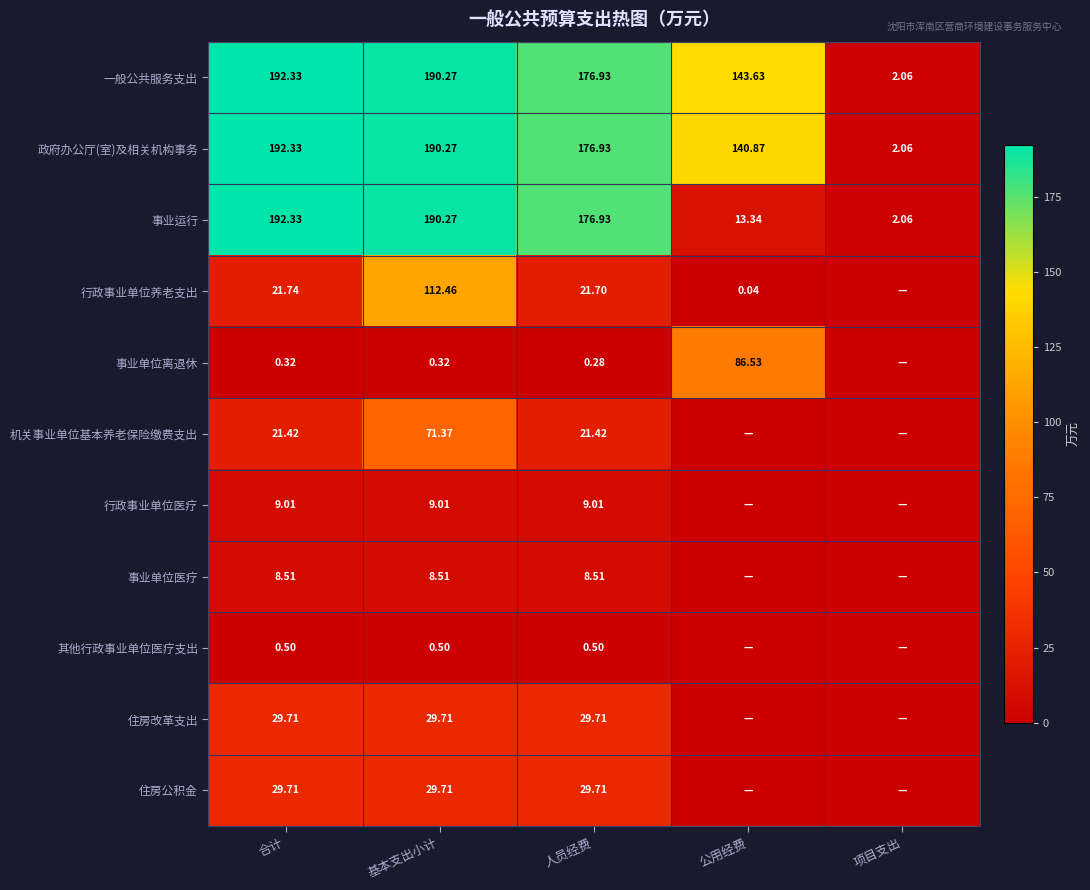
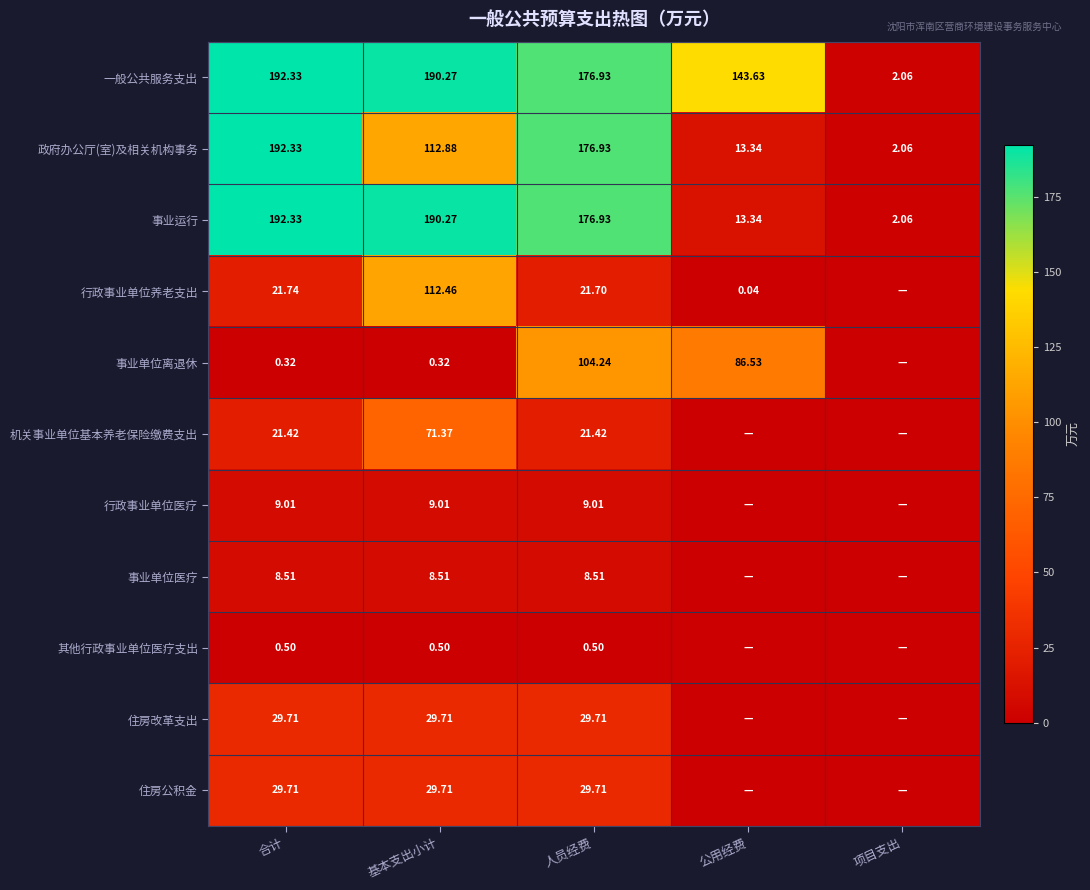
  {
    "一般公共服务支出": {
      "合计": 192.33,
      "基本支出小计": 190.27,
      "人员经费": 176.93,
      "公用经费": 143.63,
      "项目支出": 2.06
    },
    "政府办公厅(室)及相关机构事务": {
      "合计": 192.33,
-     "基本支出小计": 190.27,
+     "基本支出小计": 112.88,
      "人员经费": 176.93,
-     "公用经费": 140.87,
+     "公用经费": 13.34,
      "项目支出": 2.06
    },
    "事业运行": {
      "合计": 192.33,
      "基本支出小计": 190.27,
      "人员经费": 176.93,
      "公用经费": 13.34,
      "项目支出": 2.06
    },
    "行政事业单位养老支出": {
      "合计": 21.74,
      "基本支出小计": 112.46,
      "人员经费": 21.70,
      "公用经费": 0.04
    },
    "事业单位离退休": {
      "合计": 0.32,
      "基本支出小计": 0.32,
-     "人员经费": 0.28,
+     "人员经费": 104.24,
      "公用经费": 86.53
    },
    "机关事业单位基本养老保险缴费支出": {
      "合计": 21.42,
      "基本支出小计": 71.37,
      "人员经费": 21.42
    },
    "行政事业单位医疗": {
      "合计": 9.01,
      "基本支出小计": 9.01,
      "人员经费": 9.01
    },
    "事业单位医疗": {
      "合计": 8.51,
      "基本支出小计": 8.51,
      "人员经费": 8.51
    },
    "其他行政事业单位医疗支出": {
      "合计": 0.50,
      "基本支出小计": 0.50,
      "人员经费": 0.50
    },
    "住房改革支出": {
      "合计": 29.71,
      "基本支出小计": 29.71,
      "人员经费": 29.71
    },
    "住房公积金": {
      "合计": 29.71,
      "基本支出小计": 29.71,
      "人员经费": 29.71
    }
  }
